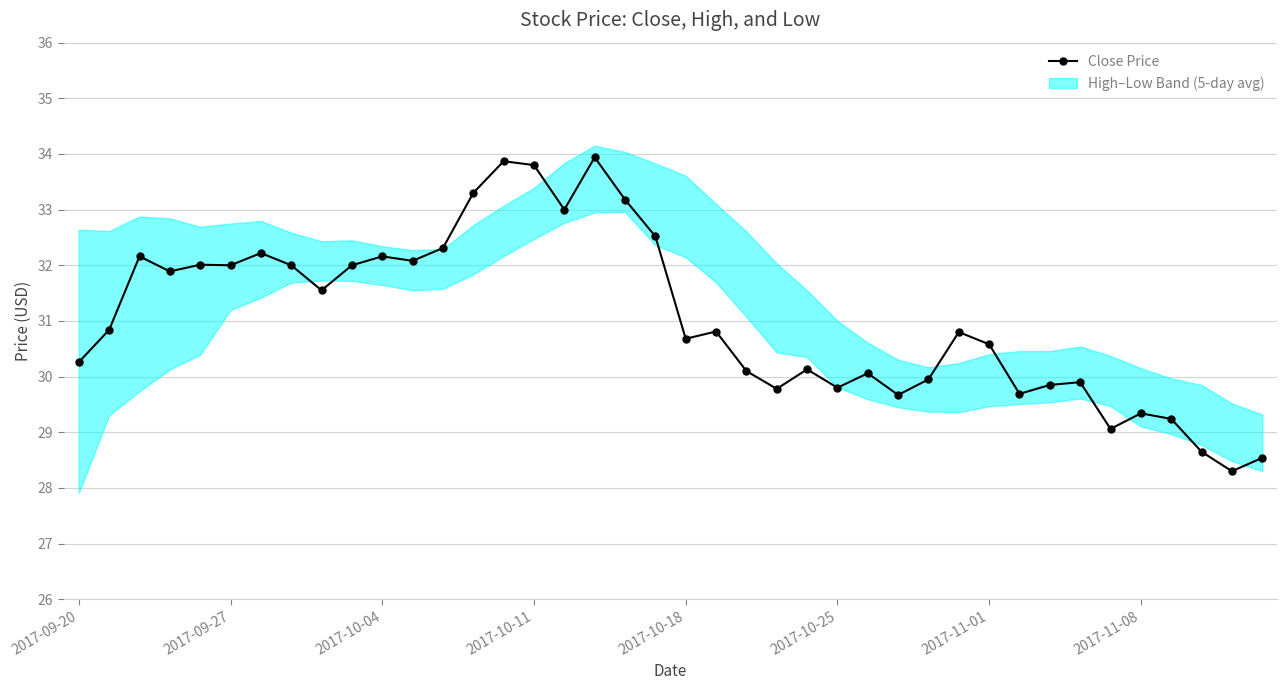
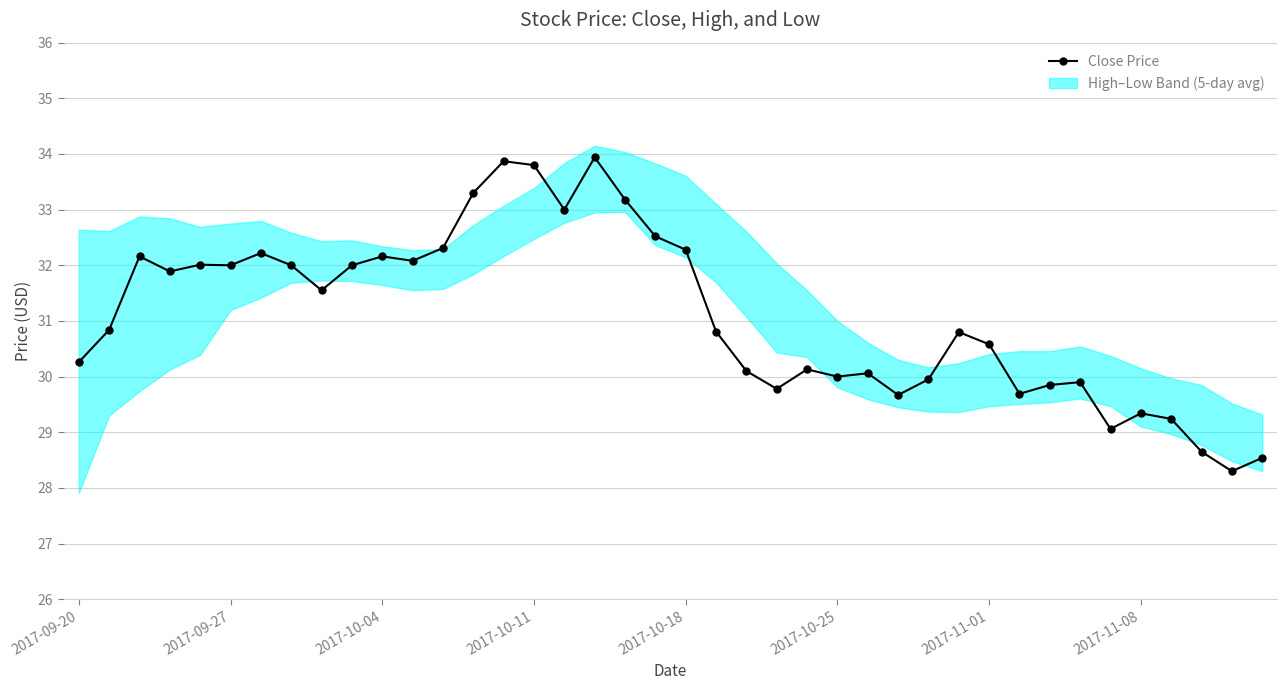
  {
    "Close Price": {
      "2017-09-20": 30.3,
      "2017-09-27": 32.0,
      "2017-10-04": 32.2,
      "2017-10-11": 33.8,
-     "2017-10-18": 30.7,
-     "2017-10-25": 29.8,
+     "2017-10-18": 32.3,
+     "2017-10-25": 30.0,
      "2017-11-01": 30.6,
      "2017-11-08": 29.3
    }
  }
